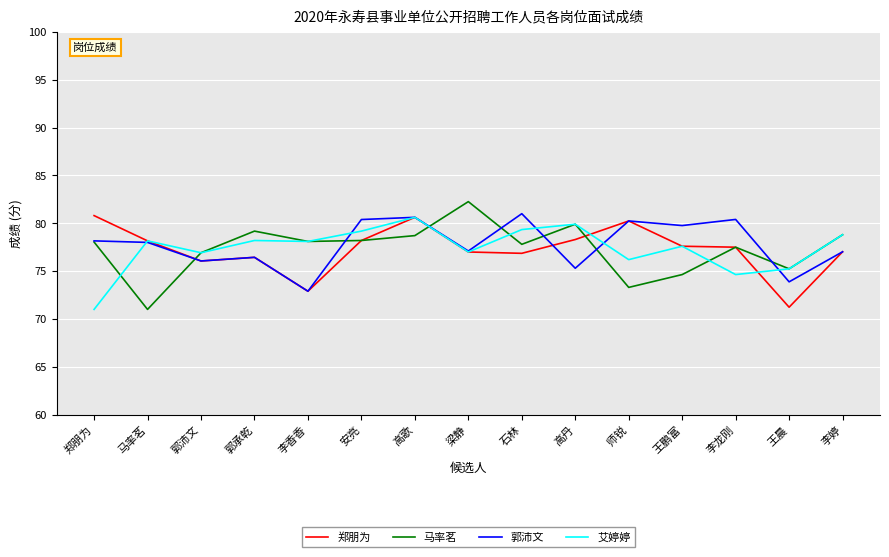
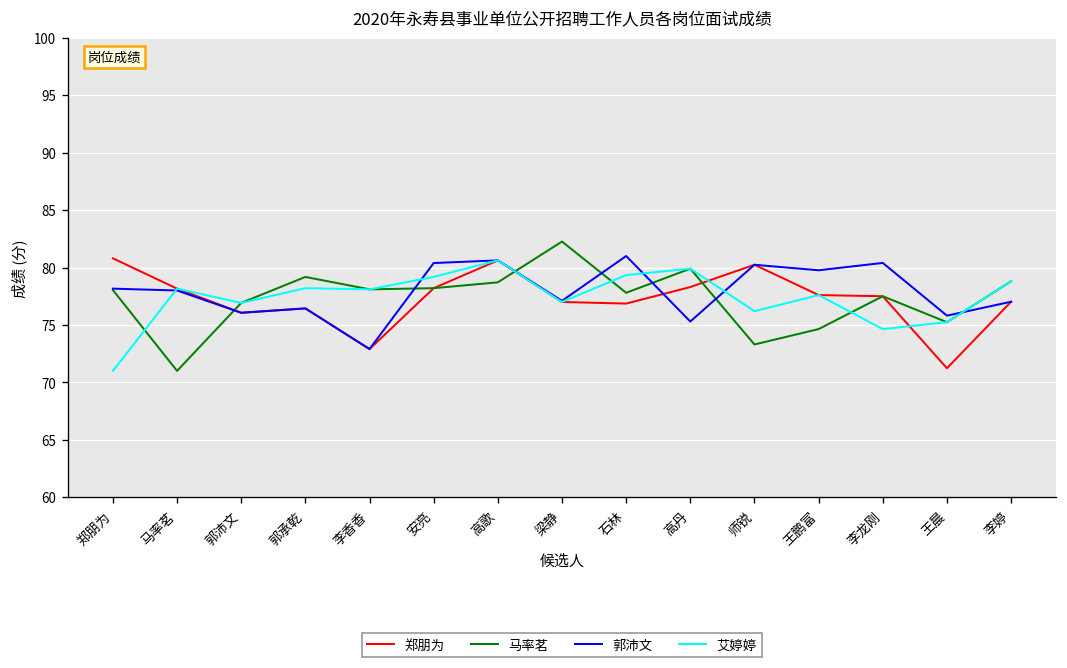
  {
    "郑朋为": {
      "郑朋为": 81,
      "石林": 77,
      "高丹": 78,
      "王晨": 71
    },
    "马率茗": {
      "马率茗": 71,
      "郭承乾": 79,
      "高歌": 79,
      "梁静": 82,
      "石林": 78,
      "师锐": 73,
      "王鹏富": 75
    },
    "郭沛文": {
      "安亮": 80,
      "石林": 81,
      "高丹": 75,
      "王鹏富": 80,
      "李龙刚": 80,
-     "王晨": 74
+     "王晨": 76
    },
    "艾婷婷": {
      "郑朋为": 71,
      "郭承乾": 78,
      "安亮": 79,
      "石林": 79,
      "师锐": 76,
      "李龙刚": 75
    }
  }
